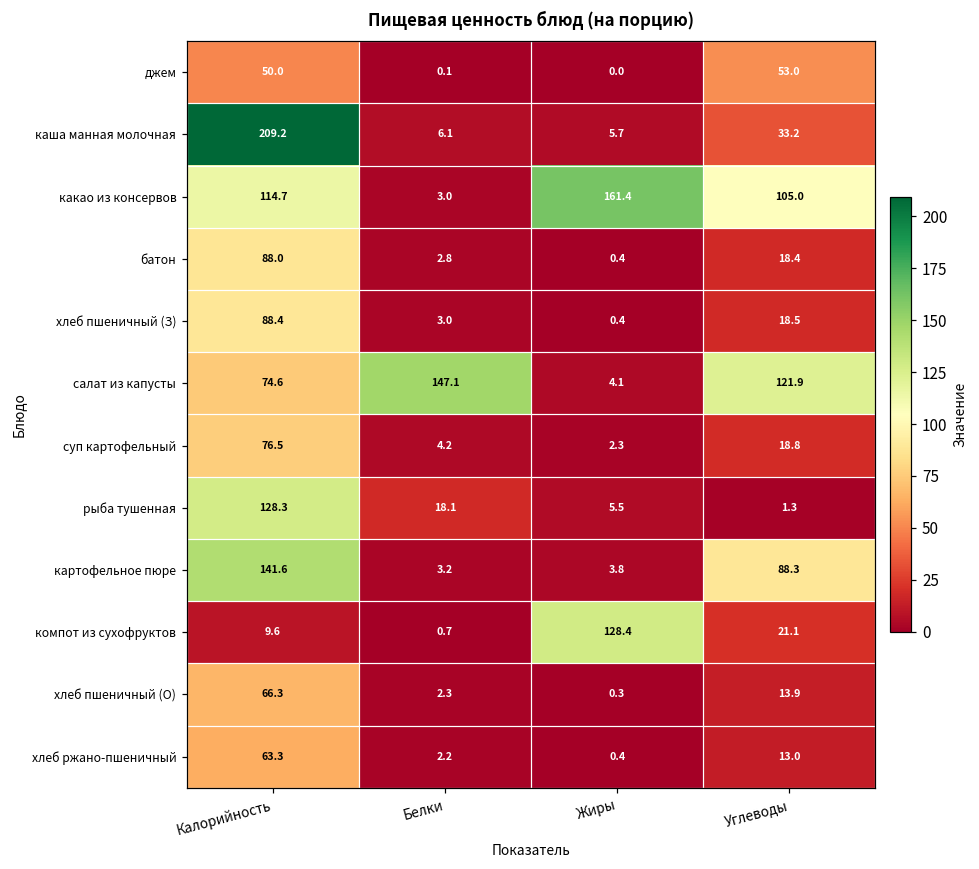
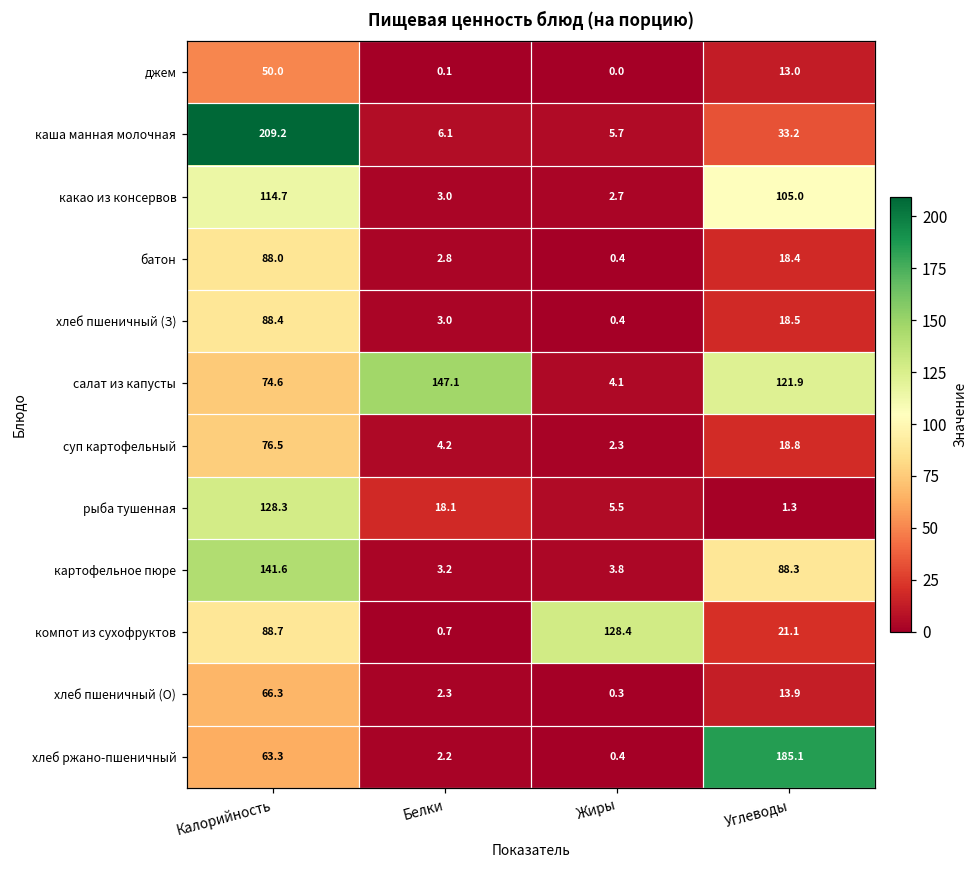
  {
    "джем": {
      "Калорийность": 50.0,
      "Белки": 0.1,
      "Жиры": 0.0,
-     "Углеводы": 53.0
+     "Углеводы": 13.0
    },
    "каша манная молочная": {
      "Калорийность": 209.2,
      "Белки": 6.1,
      "Жиры": 5.7,
      "Углеводы": 33.2
    },
    "какао из консервов": {
      "Калорийность": 114.7,
      "Белки": 3.0,
-     "Жиры": 161.4,
+     "Жиры": 2.7,
      "Углеводы": 105.0
    },
    "батон": {
      "Калорийность": 88.0,
      "Белки": 2.8,
      "Жиры": 0.4,
      "Углеводы": 18.4
    },
    "хлеб пшеничный (З)": {
      "Калорийность": 88.4,
      "Белки": 3.0,
      "Жиры": 0.4,
      "Углеводы": 18.5
    },
    "салат из капусты": {
      "Калорийность": 74.6,
      "Белки": 147.1,
      "Жиры": 4.1,
      "Углеводы": 121.9
    },
    "суп картофельный": {
      "Калорийность": 76.5,
      "Белки": 4.2,
      "Жиры": 2.3,
      "Углеводы": 18.8
    },
    "рыба тушенная": {
      "Калорийность": 128.3,
      "Белки": 18.1,
      "Жиры": 5.5,
      "Углеводы": 1.3
    },
    "картофельное пюре": {
      "Калорийность": 141.6,
      "Белки": 3.2,
      "Жиры": 3.8,
      "Углеводы": 88.3
    },
    "компот из сухофруктов": {
-     "Калорийность": 9.6,
+     "Калорийность": 88.7,
      "Белки": 0.7,
      "Жиры": 128.4,
      "Углеводы": 21.1
    },
    "хлеб пшеничный (О)": {
      "Калорийность": 66.3,
      "Белки": 2.3,
      "Жиры": 0.3,
      "Углеводы": 13.9
    },
    "хлеб ржано-пшеничный": {
      "Калорийность": 63.3,
      "Белки": 2.2,
      "Жиры": 0.4,
-     "Углеводы": 13.0
+     "Углеводы": 185.1
    }
  }
